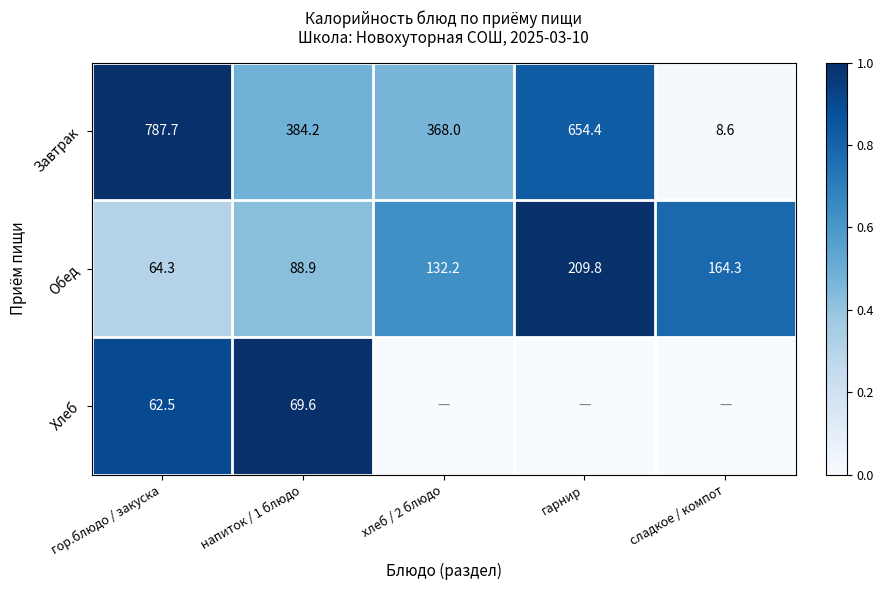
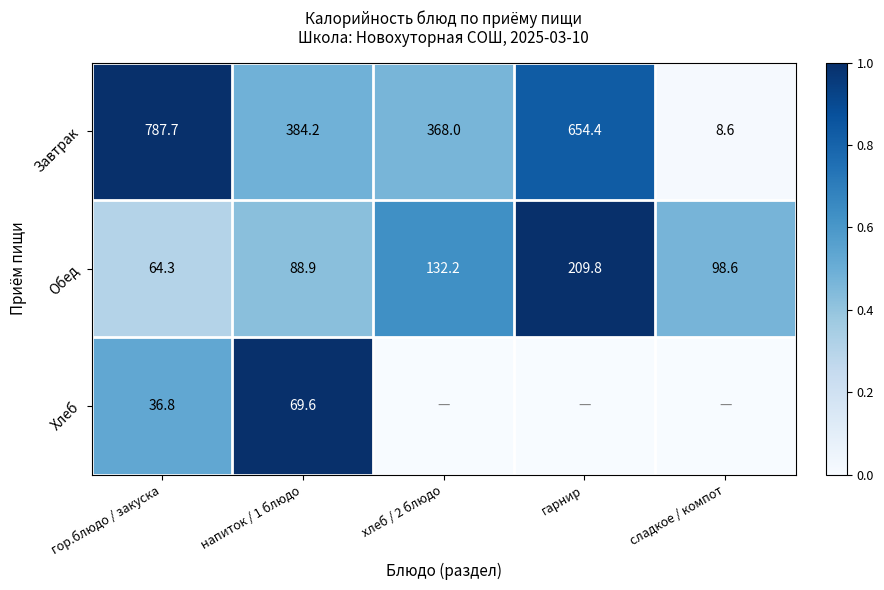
  {
    "Завтрак": {
      "гор.блюдо / закуска": 787.7,
      "напиток / 1 блюдо": 384.2,
      "хлеб / 2 блюдо": 368.0,
      "гарнир": 654.4,
      "сладкое / компот": 8.6
    },
    "Обед": {
      "гор.блюдо / закуска": 64.3,
      "напиток / 1 блюдо": 88.9,
      "хлеб / 2 блюдо": 132.2,
      "гарнир": 209.8,
-     "сладкое / компот": 164.3
+     "сладкое / компот": 98.6
    },
    "Хлеб": {
-     "гор.блюдо / закуска": 62.5,
+     "гор.блюдо / закуска": 36.8,
      "напиток / 1 блюдо": 69.6
    }
  }
